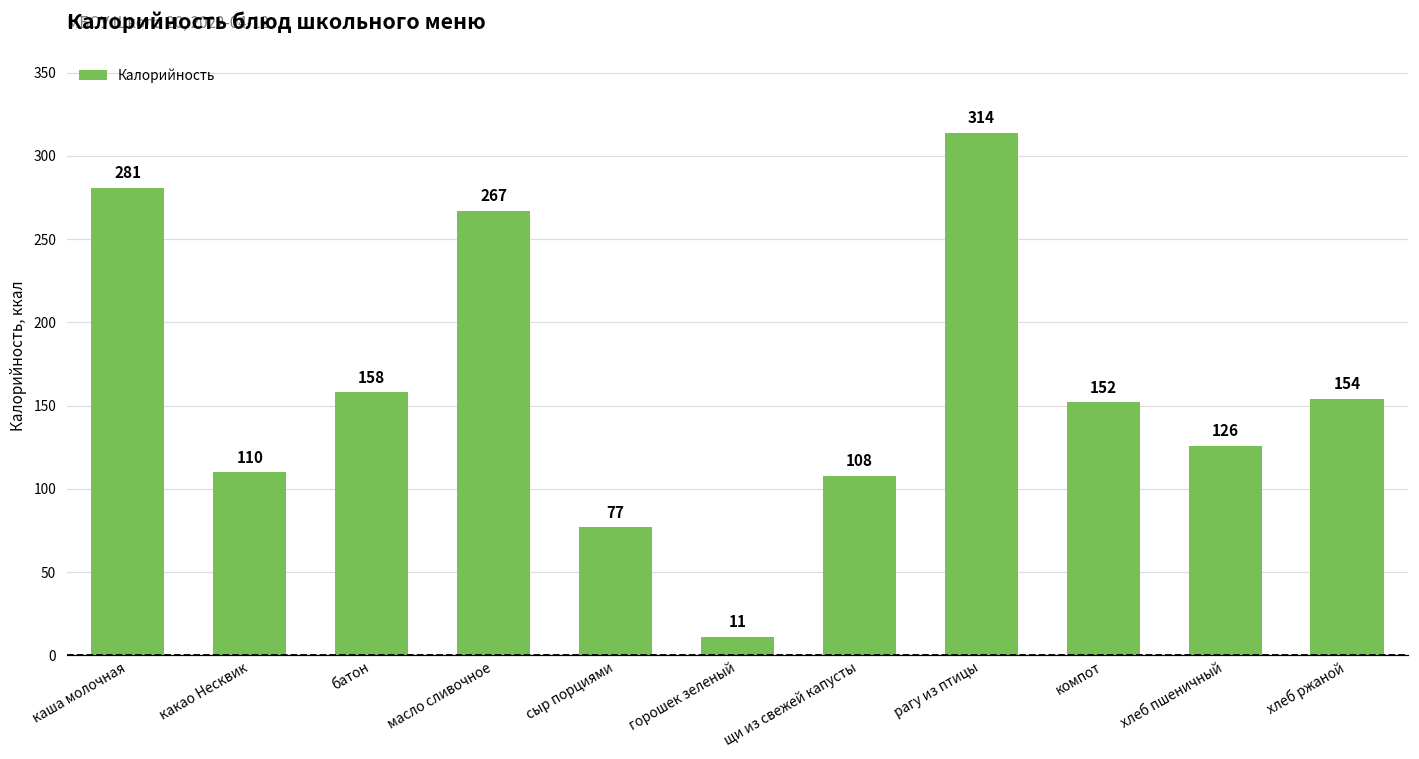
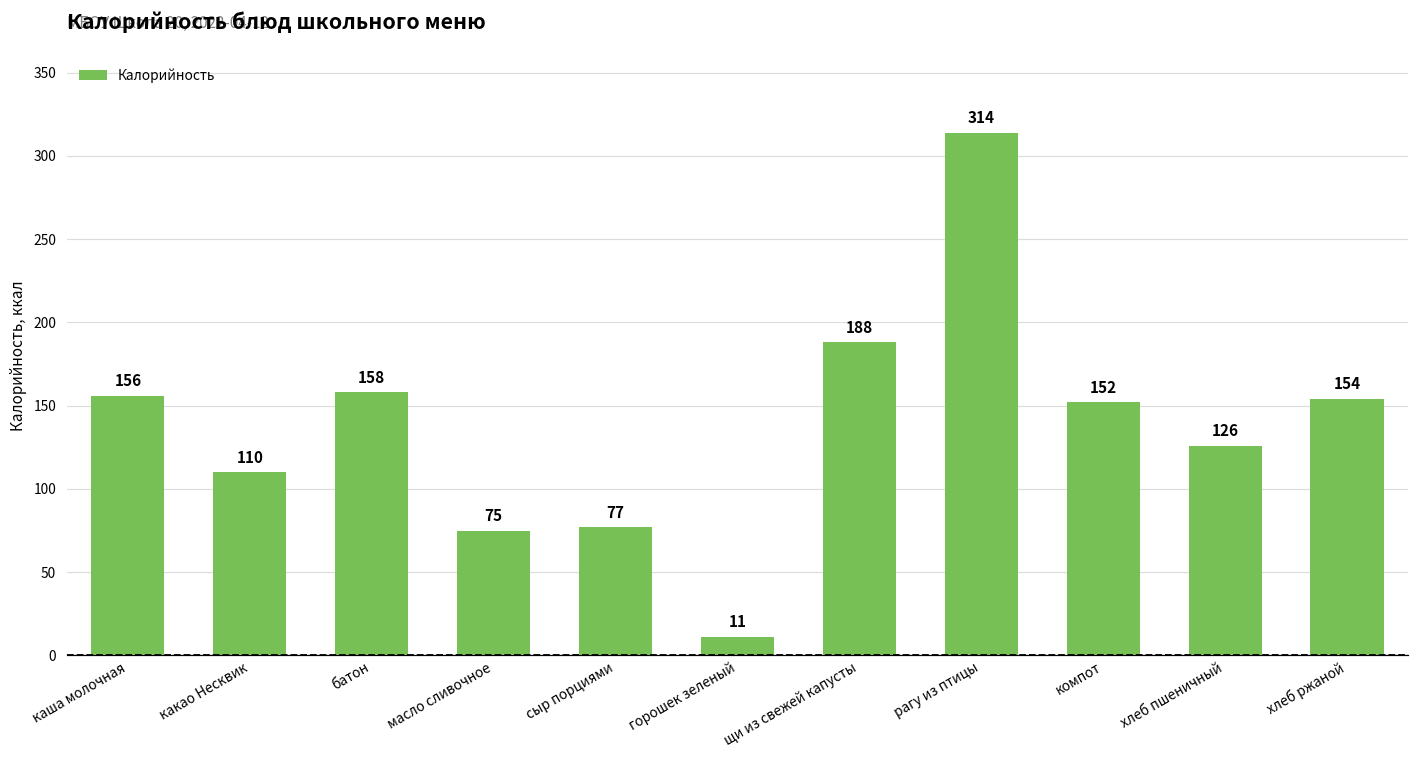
  {
-   "каша молочная": 281,
+   "каша молочная": 156,
    "какао Несквик": 110,
    "батон": 158,
-   "масло сливочное": 267,
+   "масло сливочное": 75,
    "сыр порциями": 77,
    "горошек зеленый": 11,
-   "щи из свежей капусты": 108,
+   "щи из свежей капусты": 188,
    "рагу из птицы": 314,
    "компот": 152,
    "хлеб пшеничный": 126,
    "хлеб ржаной": 154
  }
